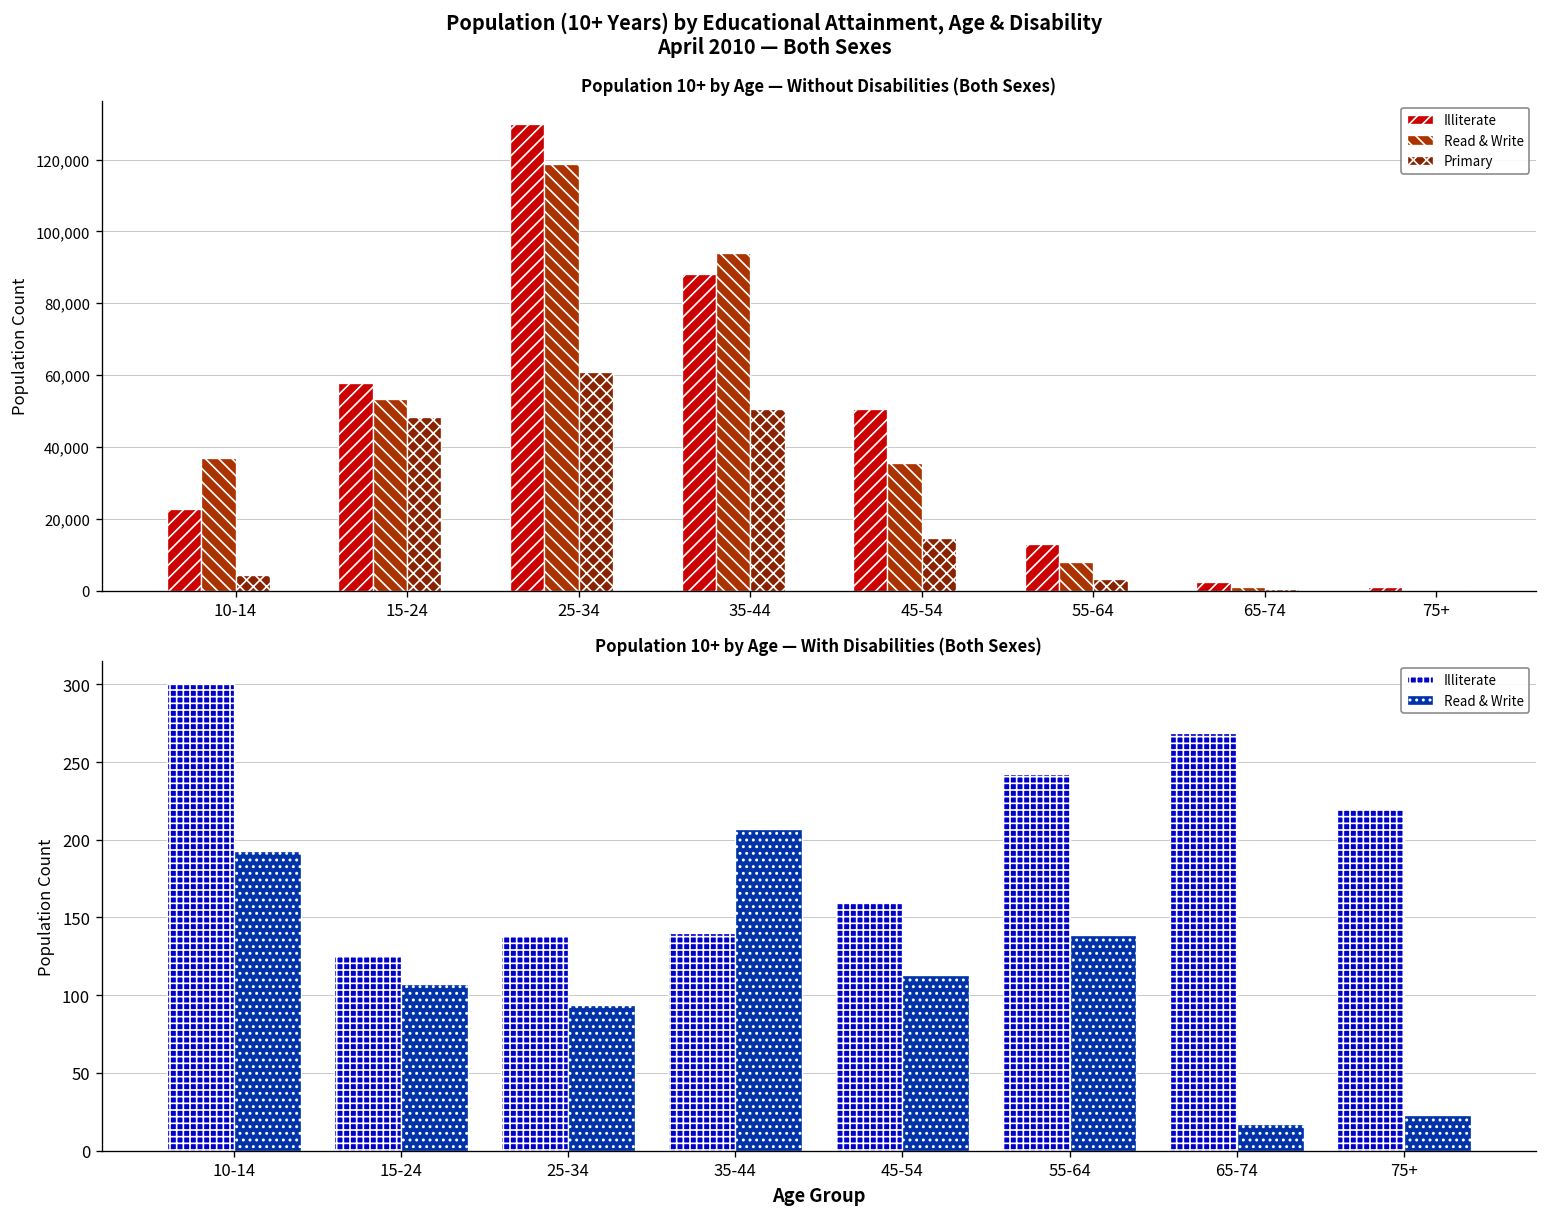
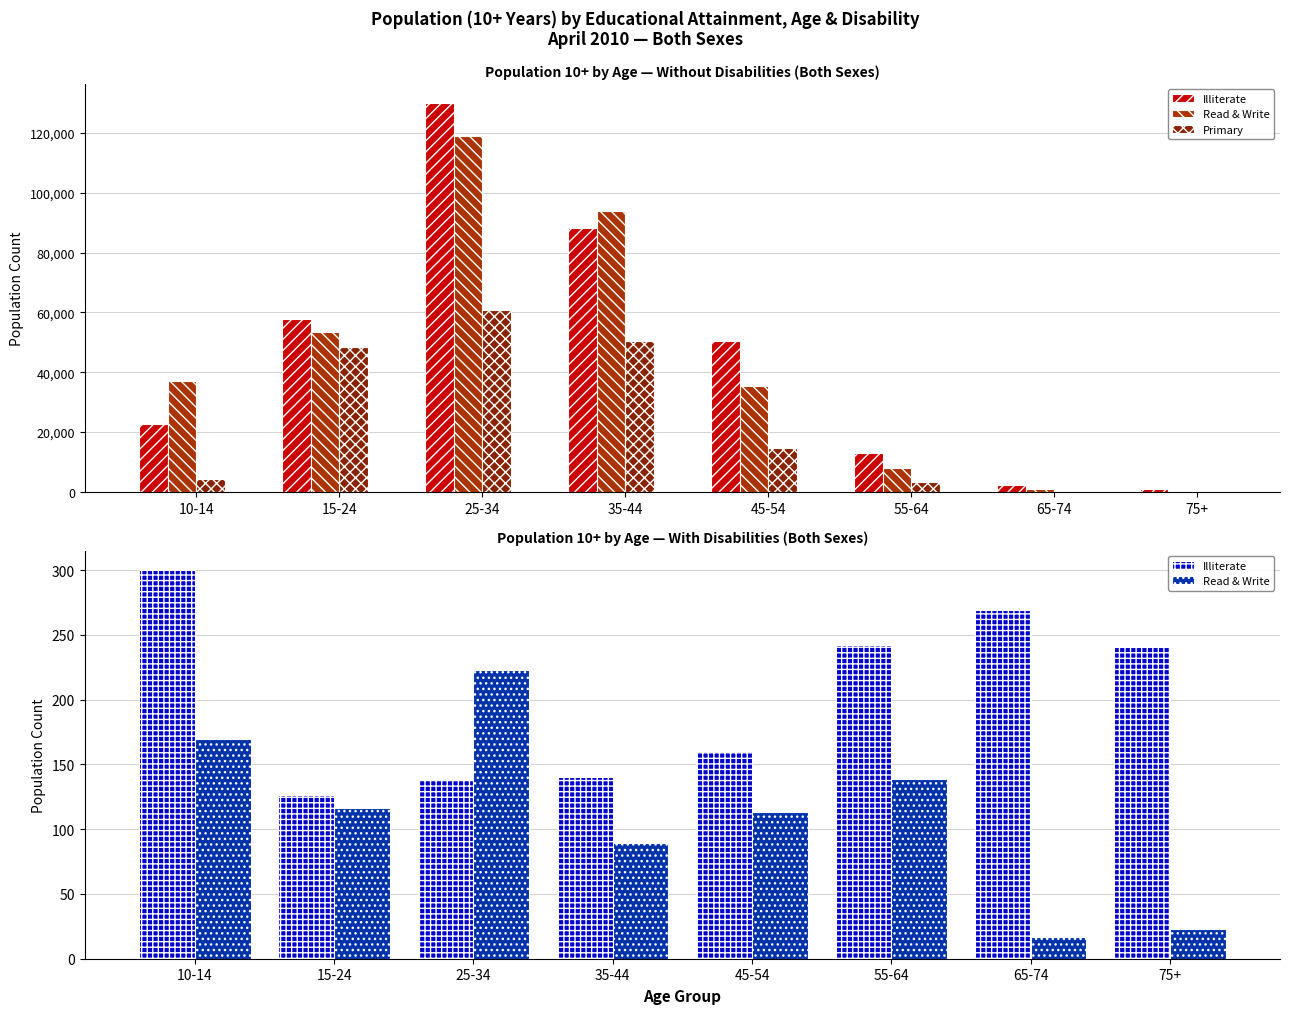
  {
    "Population 10+ by Age — With Disabilities (Both Sexes)": {
      "Illiterate": {
        "10-14": 300,
        "15-24": 126,
        "25-34": 139,
        "35-44": 140,
        "45-54": 160,
        "55-64": 242,
        "65-74": 269,
-       "75+": 220
+       "75+": 241
      },
      "Read & Write": {
-       "10-14": 193,
-       "15-24": 107,
-       "25-34": 94,
-       "35-44": 207,
+       "10-14": 170,
+       "15-24": 116,
+       "25-34": 223,
+       "35-44": 89,
        "45-54": 113,
        "55-64": 139,
        "65-74": 17,
        "75+": 23
      }
    }
  }
